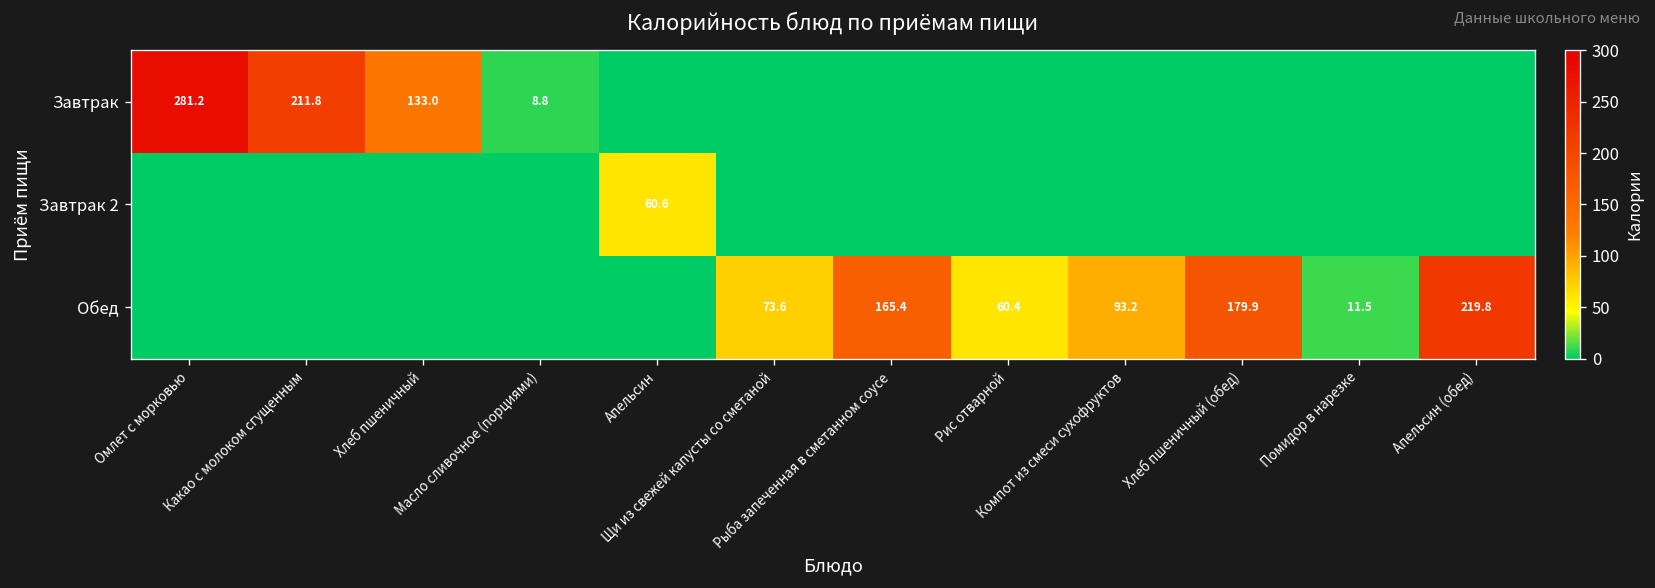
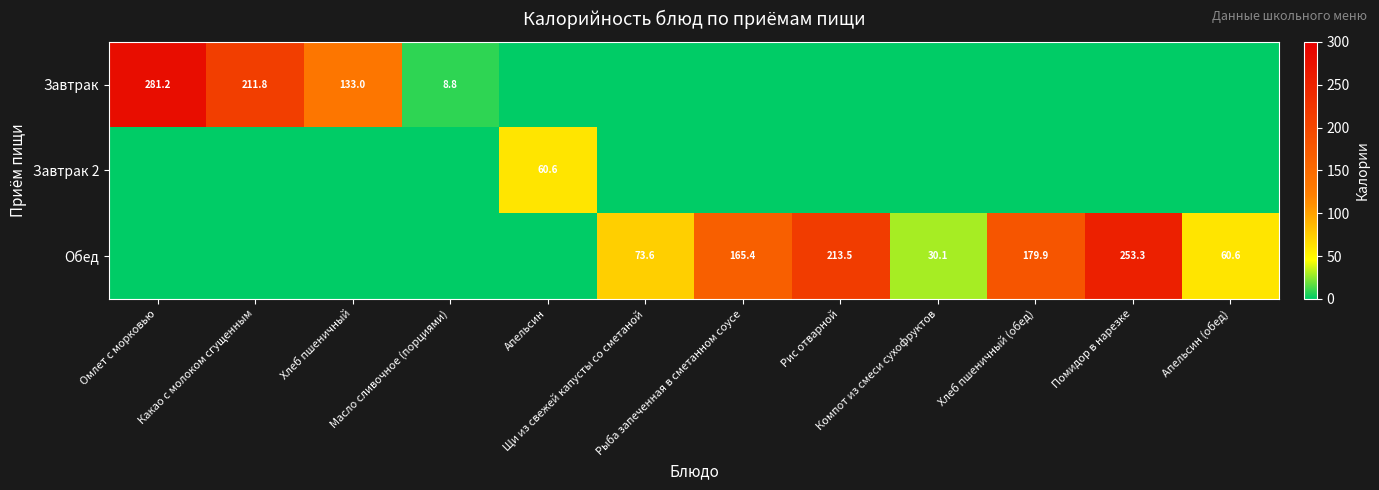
  {
    "Завтрак": {
      "Омлет с морковью": 281.2,
      "Какао с молоком сгущенным": 211.8,
      "Хлеб пшеничный": 133.0,
      "Масло сливочное (порциями)": 8.8
    },
    "Завтрак 2": {
      "Апельсин": 60.6
    },
    "Обед": {
      "Щи из свежей капусты со сметаной": 73.6,
      "Рыба запеченная в сметанном соусе": 165.4,
-     "Рис отварной": 60.4,
-     "Компот из смеси сухофруктов": 93.2,
+     "Рис отварной": 213.5,
+     "Компот из смеси сухофруктов": 30.1,
      "Хлеб пшеничный (обед)": 179.9,
-     "Помидор в нарезке": 11.5,
-     "Апельсин (обед)": 219.8
+     "Помидор в нарезке": 253.3,
+     "Апельсин (обед)": 60.6
    }
  }
